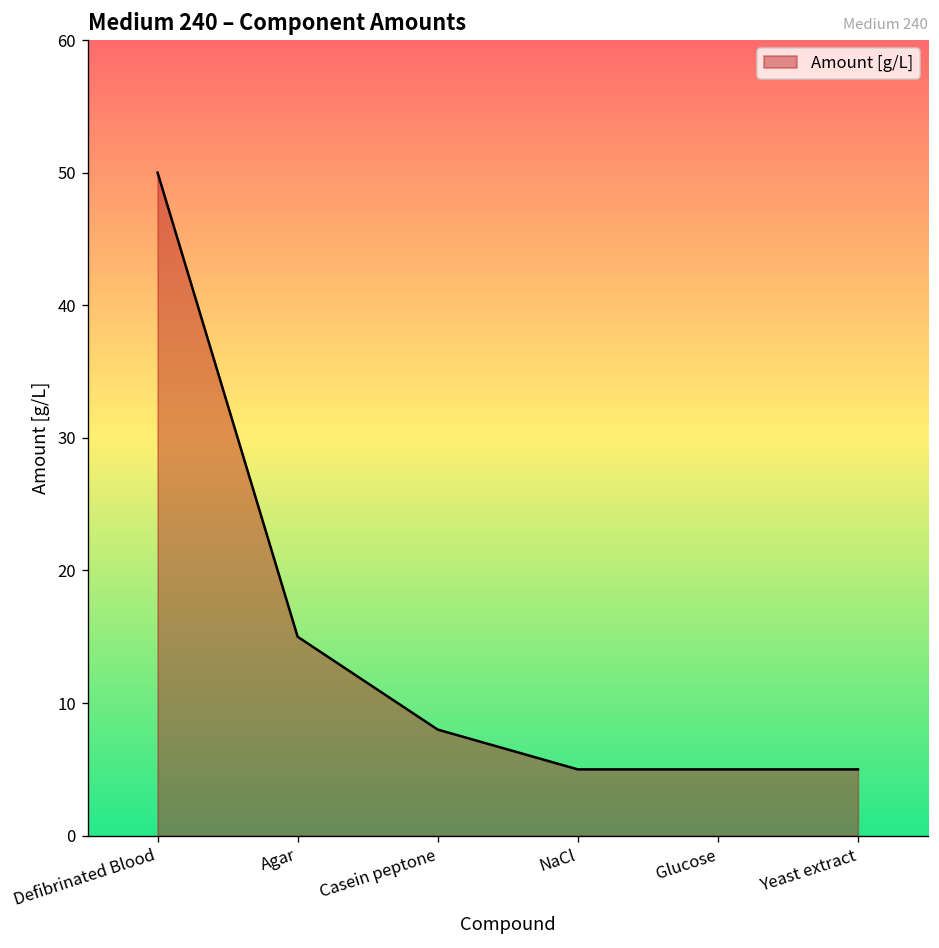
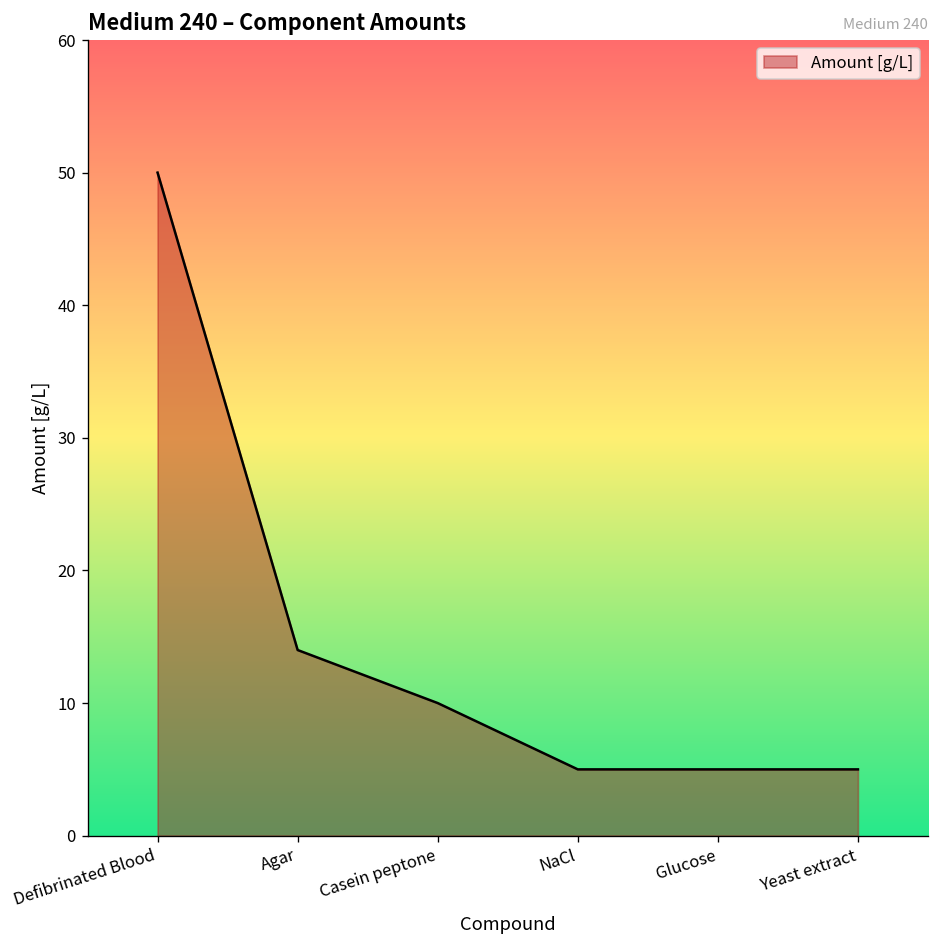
  {
    "Defibrinated Blood": 50,
-   "Agar": 15,
-   "Casein peptone": 8,
+   "Agar": 14,
+   "Casein peptone": 10,
    "NaCl": 5,
    "Glucose": 5,
    "Yeast extract": 5
  }
